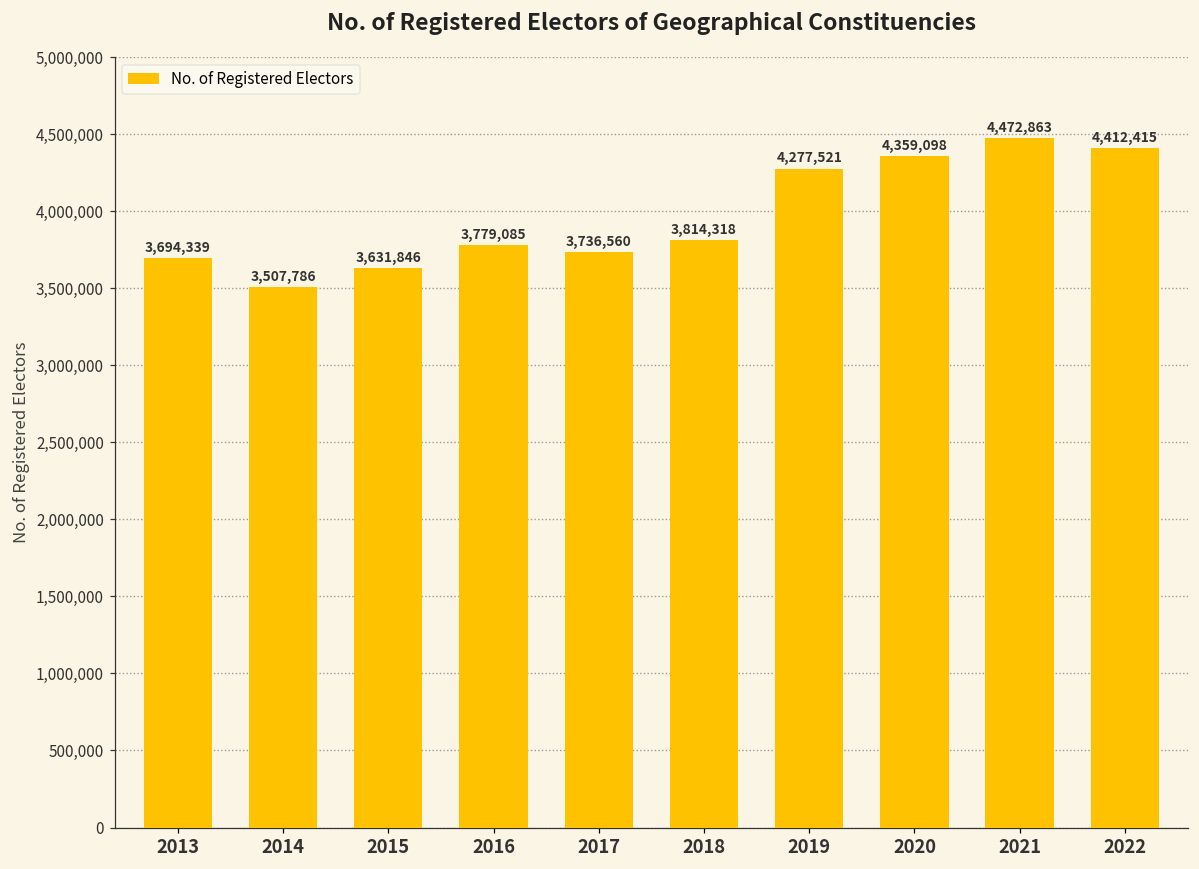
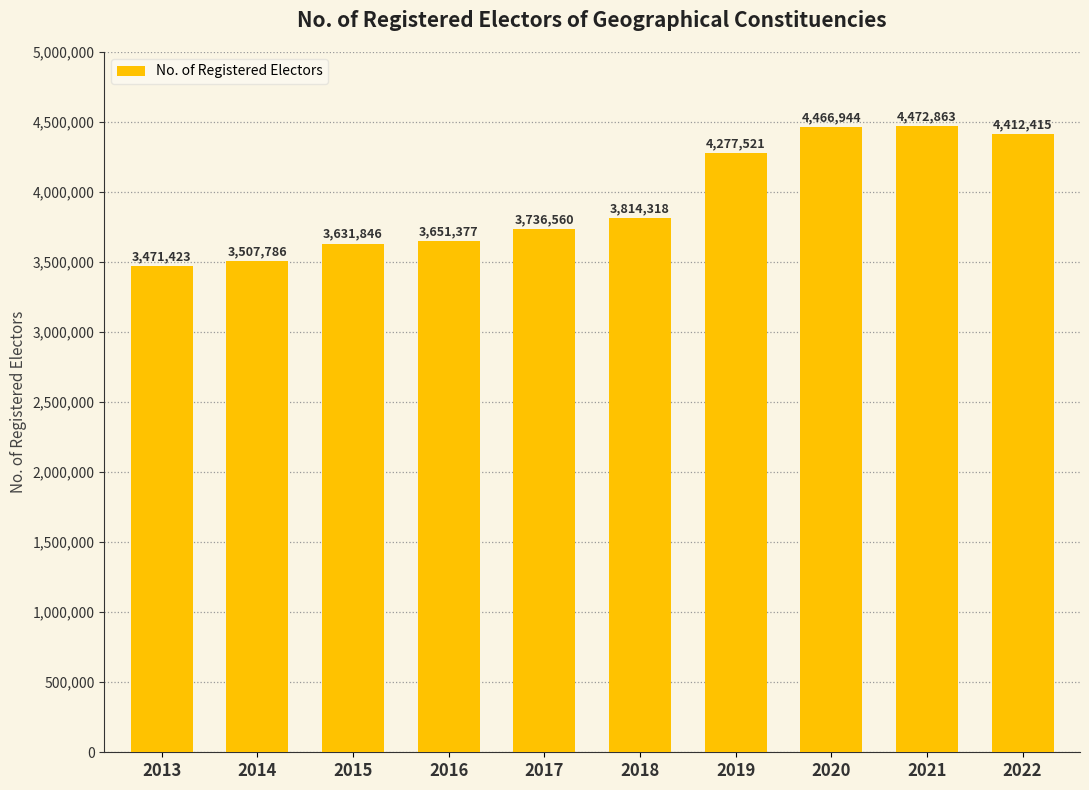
  {
-   "2013": "3,694,339",
+   "2013": "3,471,423",
    "2014": "3,507,786",
    "2015": "3,631,846",
-   "2016": "3,779,085",
+   "2016": "3,651,377",
    "2017": "3,736,560",
    "2018": "3,814,318",
    "2019": "4,277,521",
-   "2020": "4,359,098",
+   "2020": "4,466,944",
    "2021": "4,472,863",
    "2022": "4,412,415"
  }
